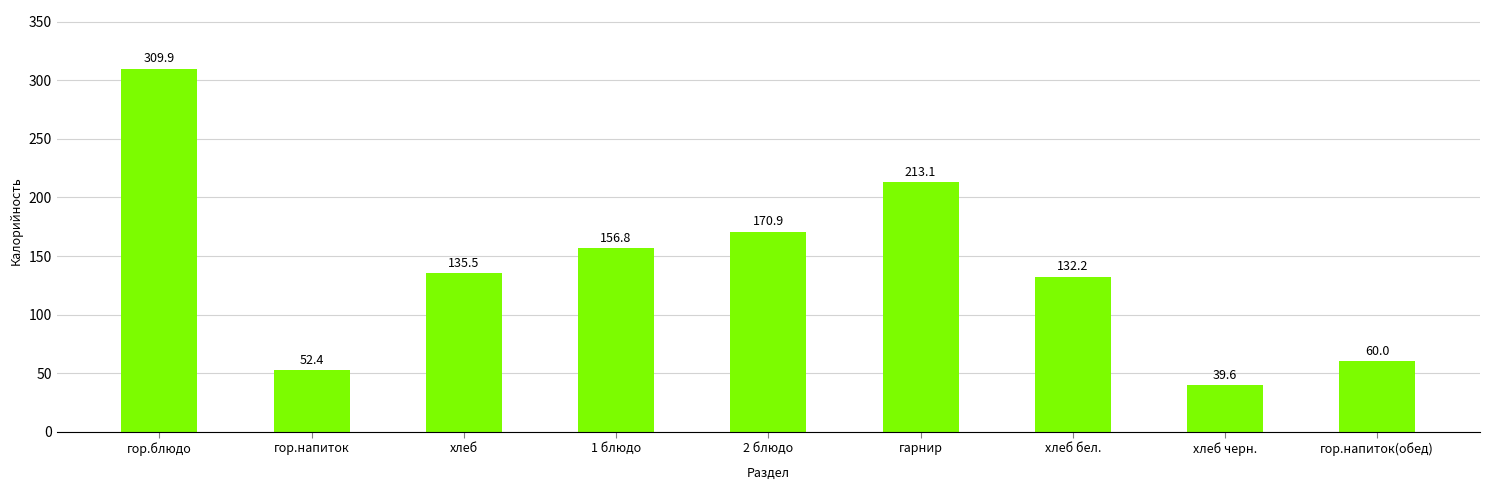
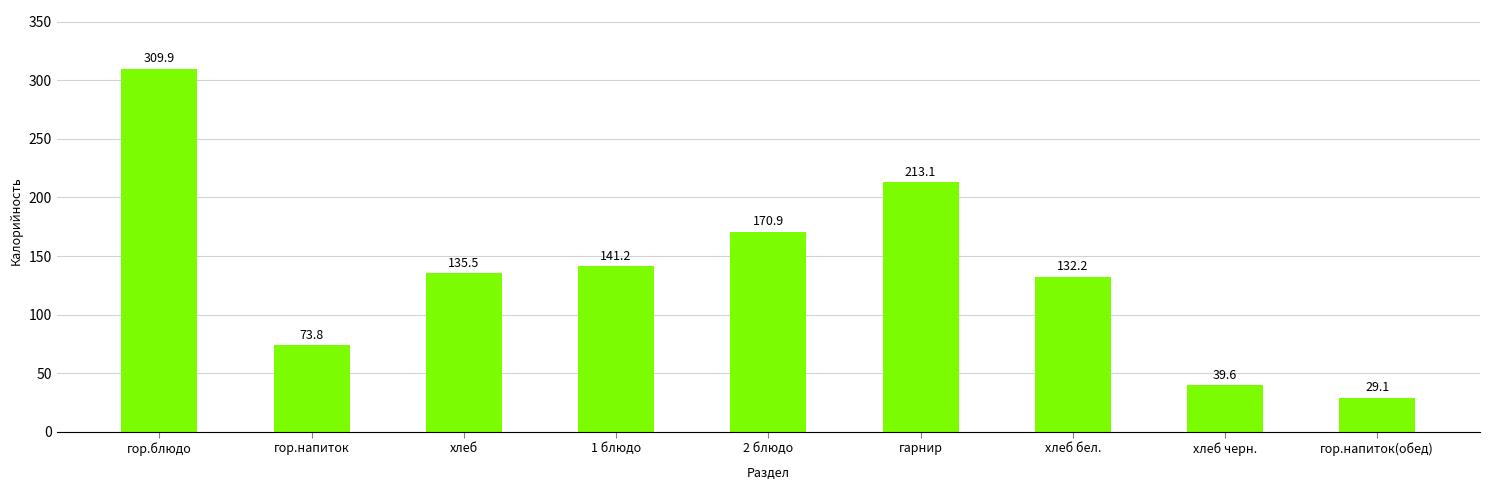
  {
    "гор.блюдо": 309.9,
-   "гор.напиток": 52.4,
+   "гор.напиток": 73.8,
    "хлеб": 135.5,
-   "1 блюдо": 156.8,
+   "1 блюдо": 141.2,
    "2 блюдо": 170.9,
    "гарнир": 213.1,
    "хлеб бел.": 132.2,
    "хлеб черн.": 39.6,
-   "гор.напиток(обед)": 60.0
+   "гор.напиток(обед)": 29.1
  }
